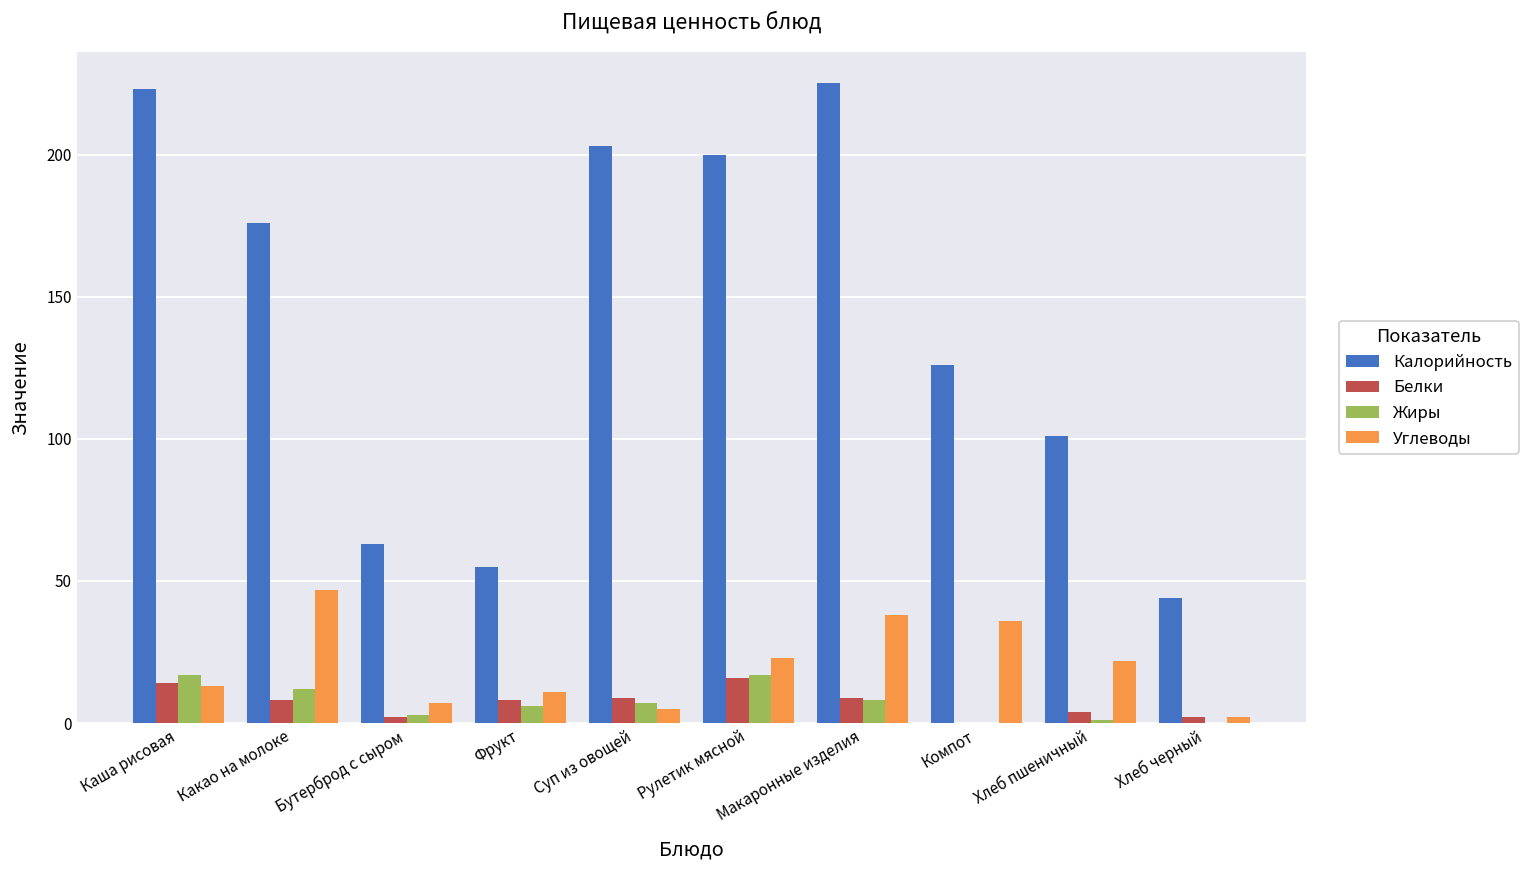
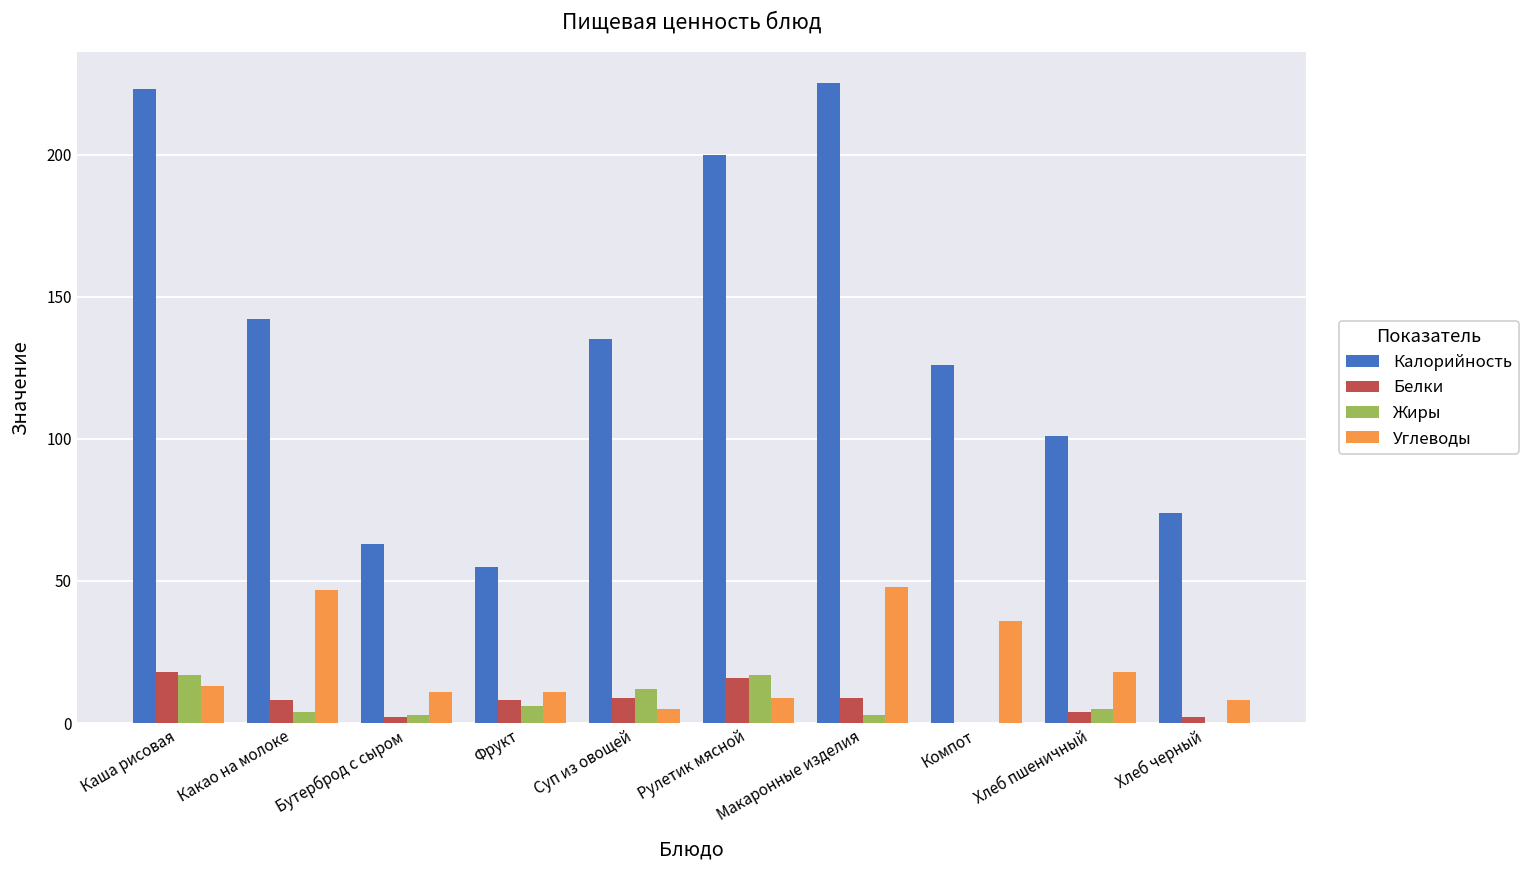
  {
    "Калорийность": {
      "Каша рисовая": 223,
-     "Какао на молоке": 176,
+     "Какао на молоке": 142,
      "Бутерброд с сыром": 63,
      "Фрукт": 55,
-     "Суп из овощей": 203,
+     "Суп из овощей": 135,
      "Рулетик мясной": 200,
      "Макаронные изделия": 225,
      "Компот": 126,
      "Хлеб пшеничный": 101,
-     "Хлеб черный": 44
+     "Хлеб черный": 74
    },
    "Белки": {
-     "Каша рисовая": 14,
+     "Каша рисовая": 18,
      "Какао на молоке": 8,
      "Бутерброд с сыром": 2,
      "Фрукт": 8,
      "Суп из овощей": 9,
      "Рулетик мясной": 16,
      "Макаронные изделия": 9,
      "Компот": 0,
      "Хлеб пшеничный": 4,
      "Хлеб черный": 2
    },
    "Жиры": {
      "Каша рисовая": 17,
-     "Какао на молоке": 12,
+     "Какао на молоке": 4,
      "Бутерброд с сыром": 3,
      "Фрукт": 6,
-     "Суп из овощей": 7,
+     "Суп из овощей": 12,
      "Рулетик мясной": 17,
-     "Макаронные изделия": 8,
+     "Макаронные изделия": 3,
      "Компот": 0,
-     "Хлеб пшеничный": 1,
+     "Хлеб пшеничный": 5,
      "Хлеб черный": 0
    },
    "Углеводы": {
      "Каша рисовая": 13,
      "Какао на молоке": 47,
-     "Бутерброд с сыром": 7,
+     "Бутерброд с сыром": 11,
      "Фрукт": 11,
      "Суп из овощей": 5,
-     "Рулетик мясной": 23,
-     "Макаронные изделия": 38,
+     "Рулетик мясной": 9,
+     "Макаронные изделия": 48,
      "Компот": 36,
-     "Хлеб пшеничный": 22,
-     "Хлеб черный": 2
+     "Хлеб пшеничный": 18,
+     "Хлеб черный": 8
    }
  }
